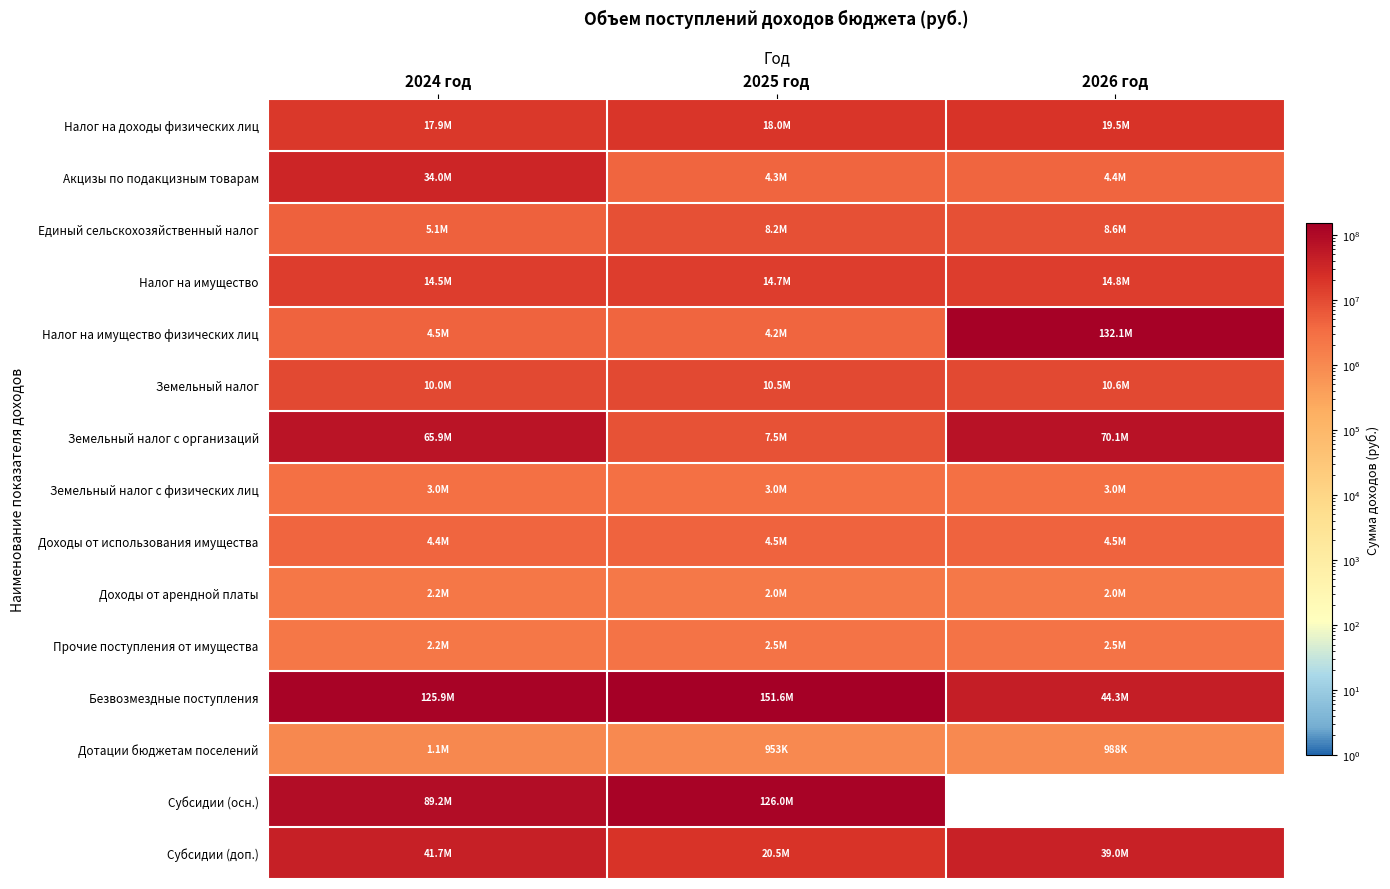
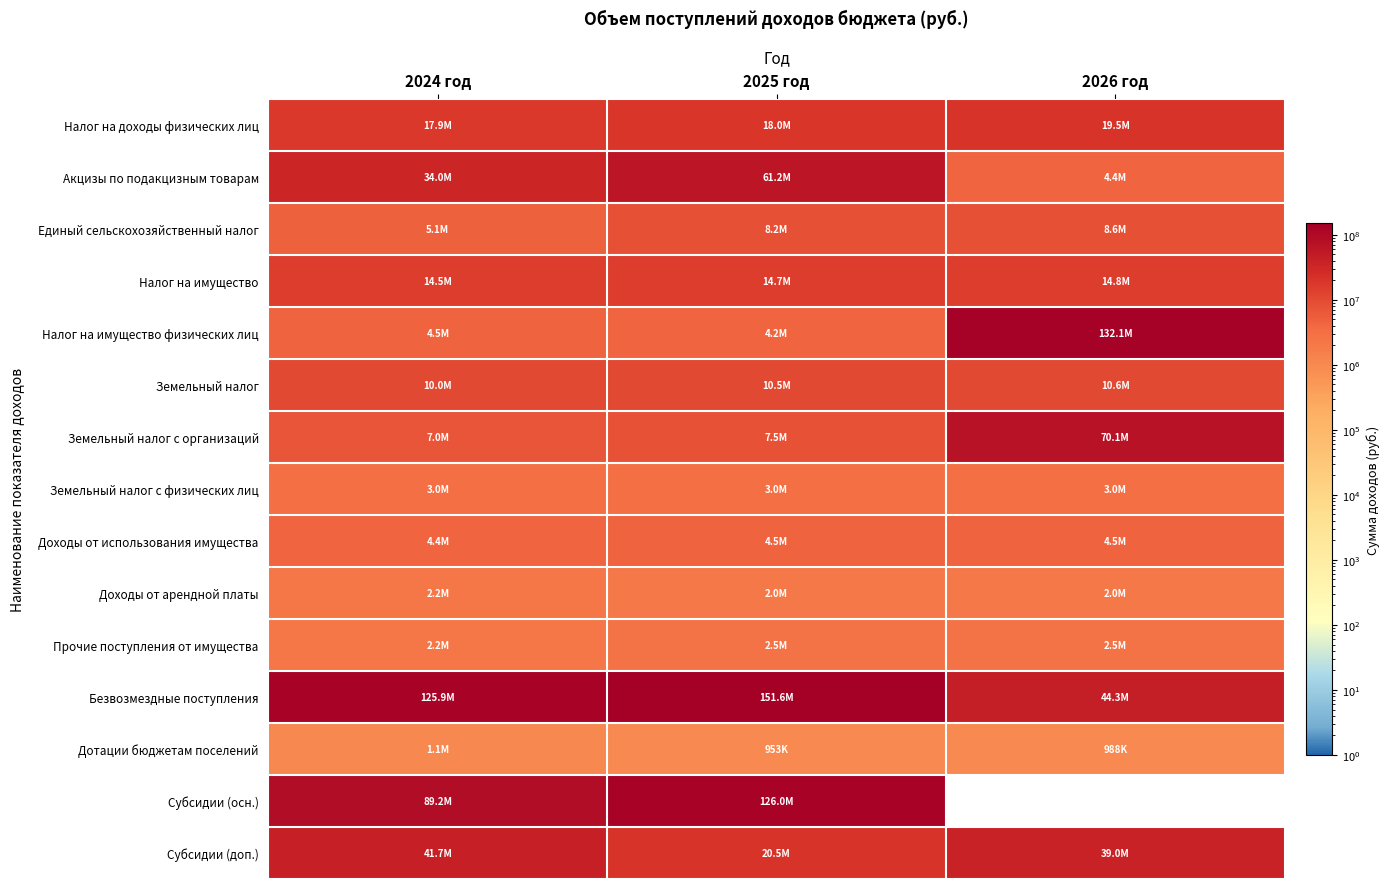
  {
    "Налог на доходы физических лиц": {
      "2024 год": "17.9M",
      "2025 год": "18.0M",
      "2026 год": "19.5M"
    },
    "Акцизы по подакцизным товарам": {
      "2024 год": "34.0M",
-     "2025 год": "4.3M",
+     "2025 год": "61.2M",
      "2026 год": "4.4M"
    },
    "Единый сельскохозяйственный налог": {
      "2024 год": "5.1M",
      "2025 год": "8.2M",
      "2026 год": "8.6M"
    },
    "Налог на имущество": {
      "2024 год": "14.5M",
      "2025 год": "14.7M",
      "2026 год": "14.8M"
    },
    "Налог на имущество физических лиц": {
      "2024 год": "4.5M",
      "2025 год": "4.2M",
      "2026 год": "132.1M"
    },
    "Земельный налог": {
      "2024 год": "10.0M",
      "2025 год": "10.5M",
      "2026 год": "10.6M"
    },
    "Земельный налог с организаций": {
-     "2024 год": "65.9M",
+     "2024 год": "7.0M",
      "2025 год": "7.5M",
      "2026 год": "70.1M"
    },
    "Земельный налог с физических лиц": {
      "2024 год": "3.0M",
      "2025 год": "3.0M",
      "2026 год": "3.0M"
    },
    "Доходы от использования имущества": {
      "2024 год": "4.4M",
      "2025 год": "4.5M",
      "2026 год": "4.5M"
    },
    "Доходы от арендной платы": {
      "2024 год": "2.2M",
      "2025 год": "2.0M",
      "2026 год": "2.0M"
    },
    "Прочие поступления от имущества": {
      "2024 год": "2.2M",
      "2025 год": "2.5M",
      "2026 год": "2.5M"
    },
    "Безвозмездные поступления": {
      "2024 год": "125.9M",
      "2025 год": "151.6M",
      "2026 год": "44.3M"
    },
    "Дотации бюджетам поселений": {
      "2024 год": "1.1M",
      "2025 год": "953K",
      "2026 год": "988K"
    },
    "Субсидии (осн.)": {
      "2024 год": "89.2M",
      "2025 год": "126.0M"
    },
    "Субсидии (доп.)": {
      "2024 год": "41.7M",
      "2025 год": "20.5M",
      "2026 год": "39.0M"
    }
  }
